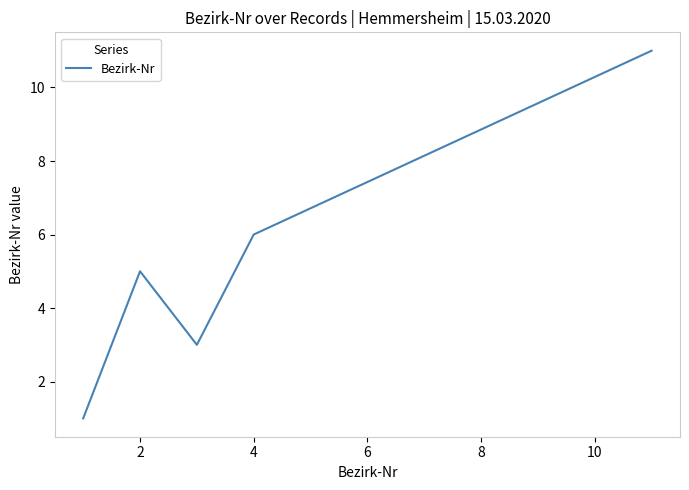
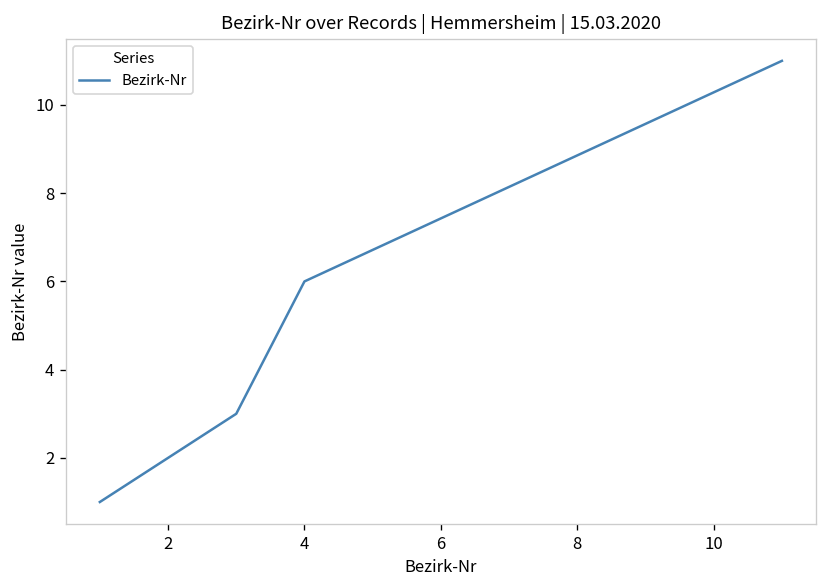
  {
-   "2": 5,
+   "2": 2,
    "4": 6
  }
